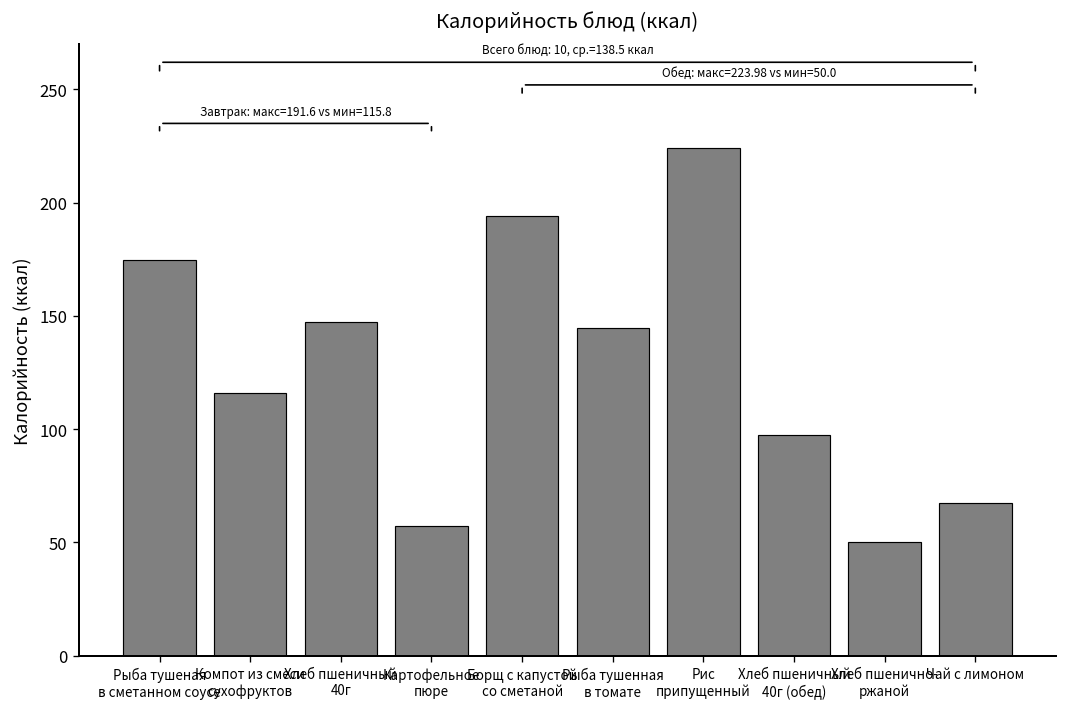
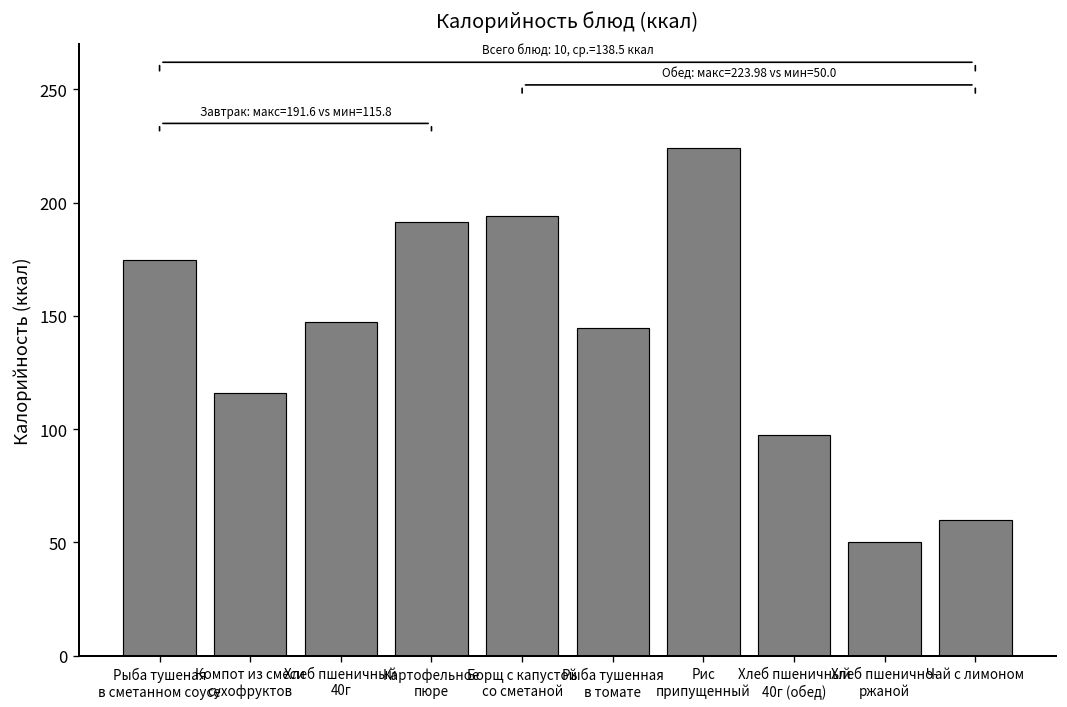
  {
-   "Картофельное пюре": 57,
+   "Картофельное пюре": 192,
    "Борщ с капустой со сметаной": 194,
    "Рыба тушенная в томате": 145,
    "Рис припущенный": 224,
-   "Чай с лимоном": 67
+   "Чай с лимоном": 60
  }
